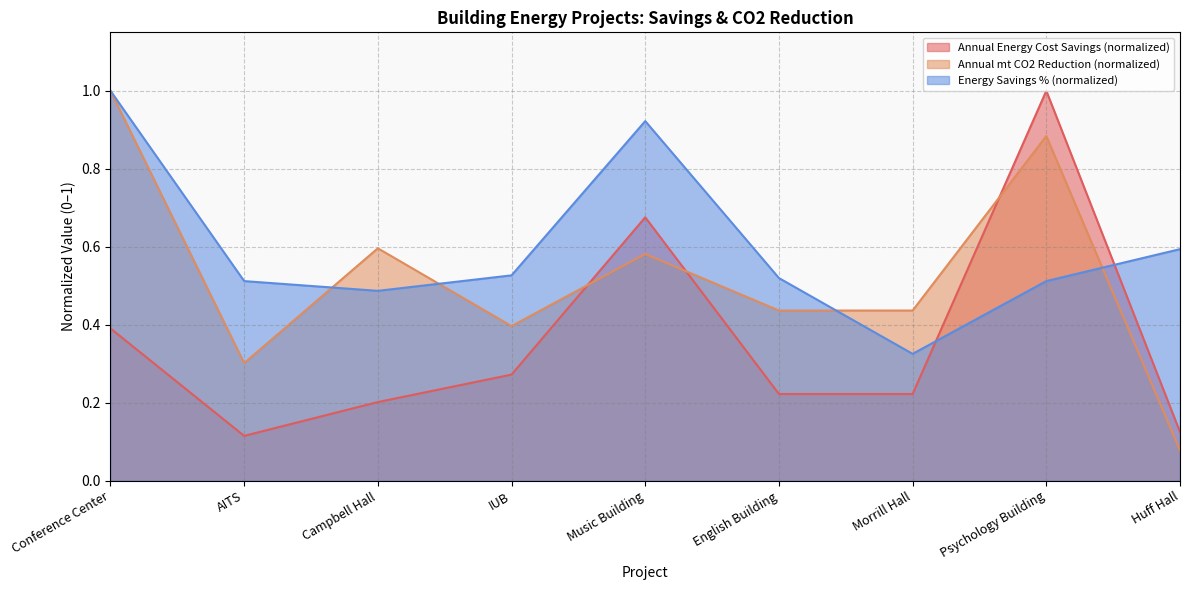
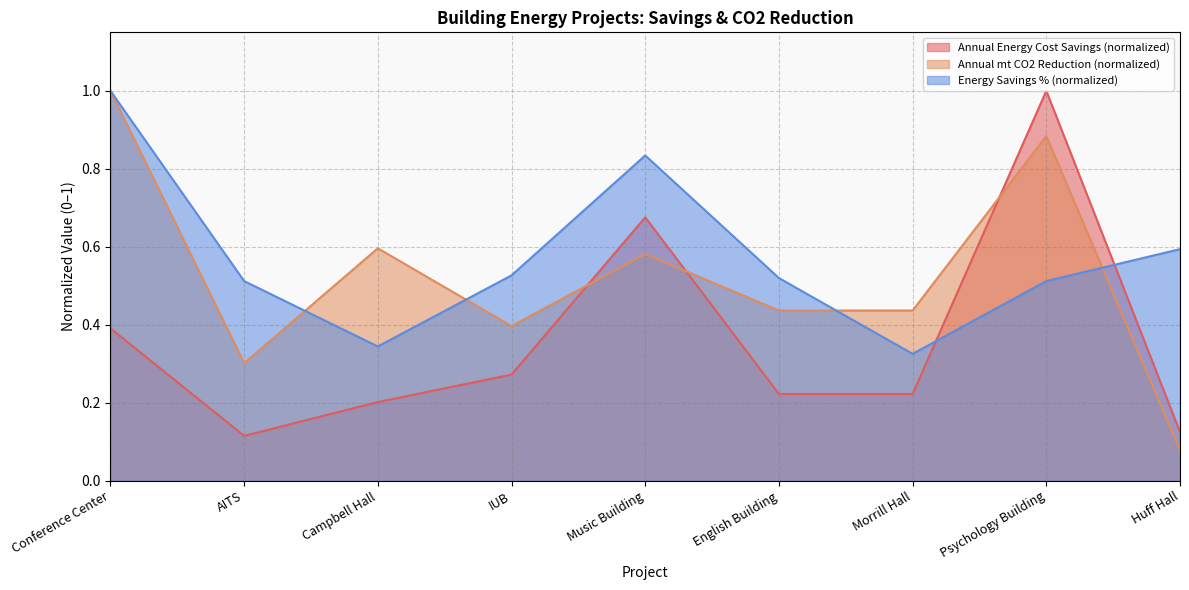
  {
    "Energy Savings % (normalized)": {
      "AITS": 0.51,
-     "Campbell Hall": 0.49,
+     "Campbell Hall": 0.34,
      "IUB": 0.53,
-     "Music Building": 0.92,
+     "Music Building": 0.83,
      "English Building": 0.52,
      "Morrill Hall": 0.33,
      "Psychology Building": 0.51,
      "Huff Hall": 0.59
    }
  }
